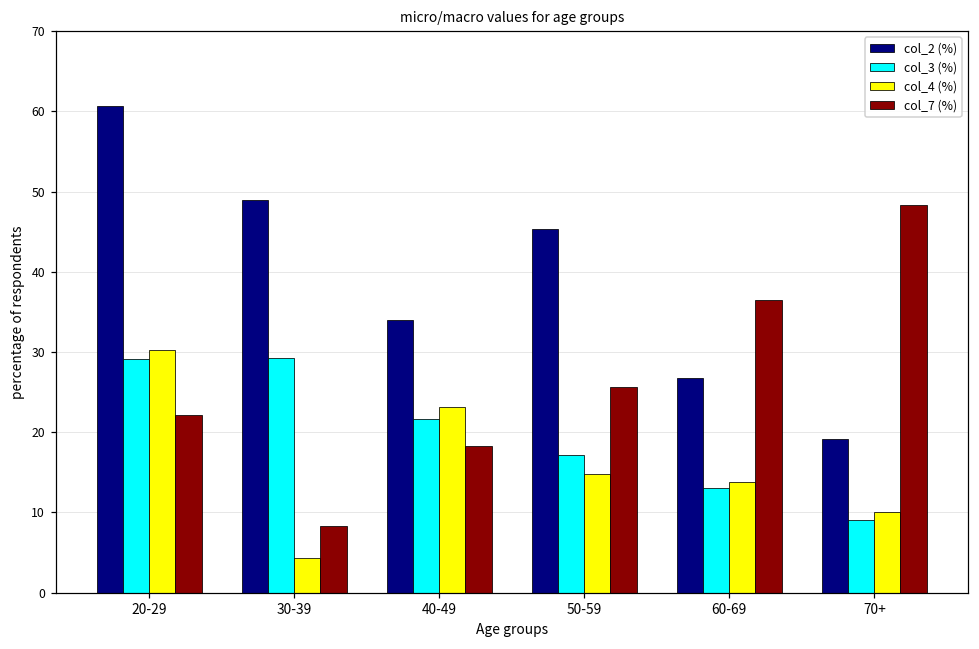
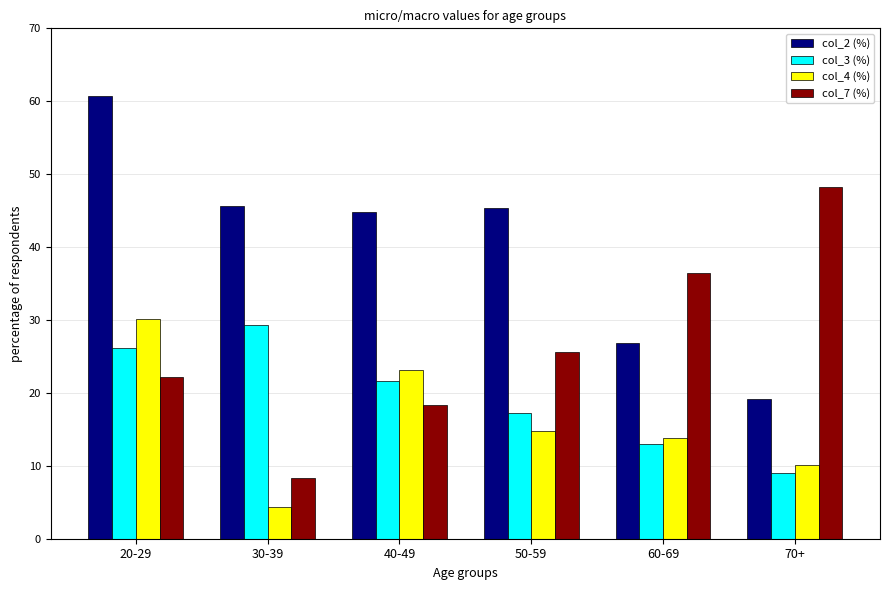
  {
    "col_2 (%)": {
      "20-29": 61,
-     "30-39": 49,
-     "40-49": 34,
+     "30-39": 46,
+     "40-49": 45,
      "50-59": 45,
      "60-69": 27,
      "70+": 19
    },
    "col_3 (%)": {
-     "20-29": 29,
+     "20-29": 26,
      "30-39": 29,
      "40-49": 22,
      "50-59": 17,
      "60-69": 13,
      "70+": 9
    },
    "col_4 (%)": {
      "20-29": 30,
      "30-39": 4,
      "40-49": 23,
      "50-59": 15,
      "60-69": 14,
      "70+": 10
    },
    "col_7 (%)": {
      "20-29": 22,
      "30-39": 8,
      "40-49": 18,
      "50-59": 26,
      "60-69": 37,
      "70+": 48
    }
  }
